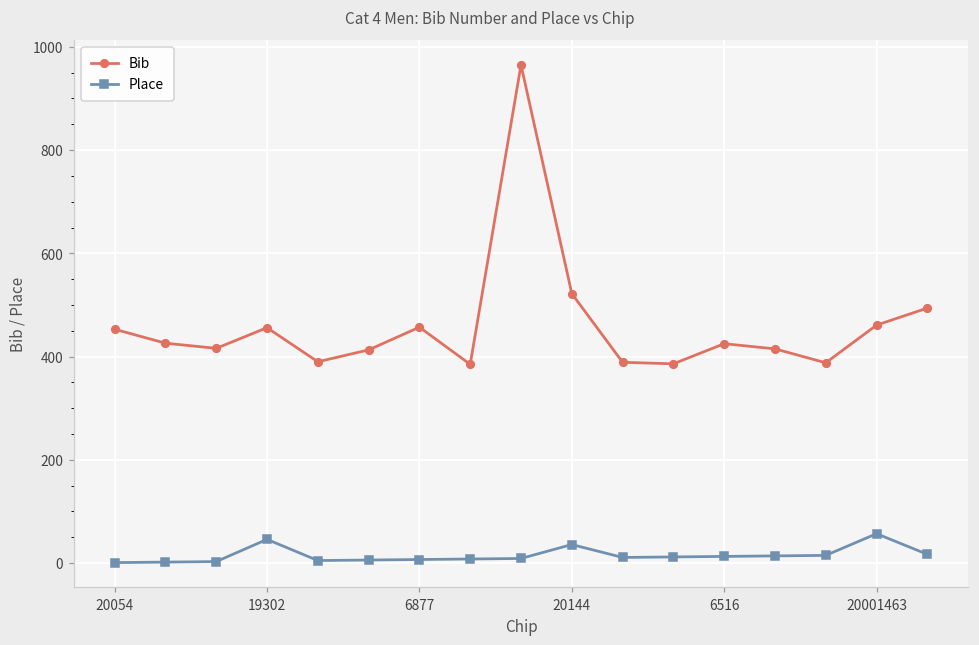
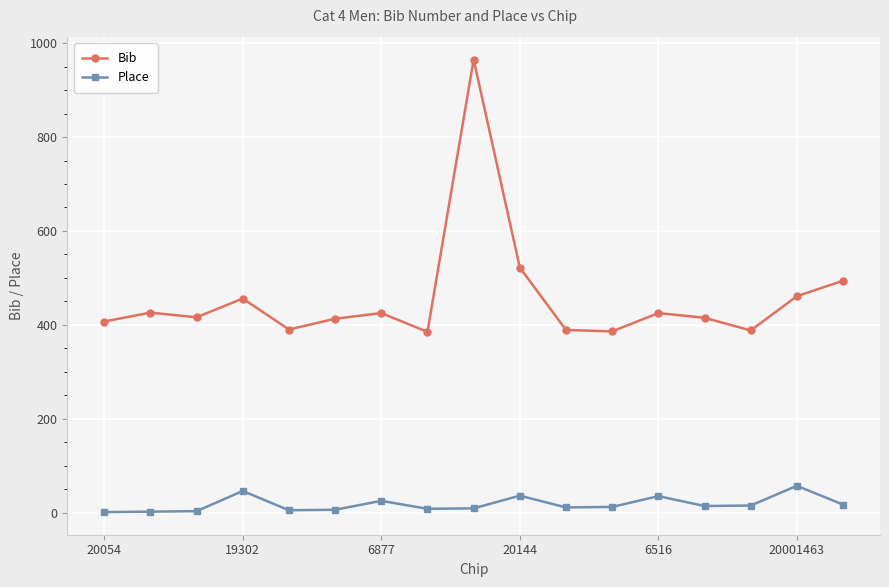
  {
    "Bib": {
-     "20054": 450,
+     "20054": 410,
      "19302": 460,
-     "6877": 460,
+     "6877": 430,
      "20144": 520,
      "6516": 430,
      "20001463": 460
    },
    "Place": {
      "20054": 0,
      "19302": 50,
-     "6877": 10,
+     "6877": 30,
      "20144": 40,
-     "6516": 10,
+     "6516": 40,
      "20001463": 60
    }
  }
